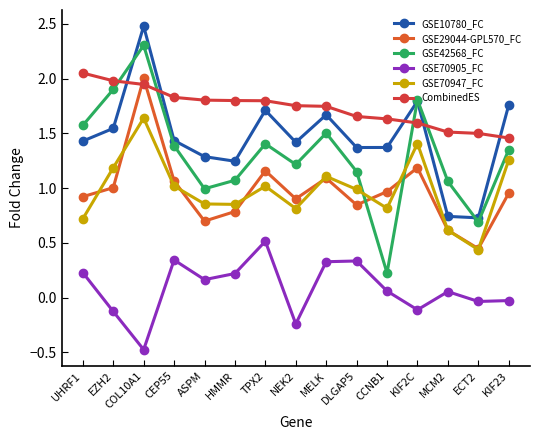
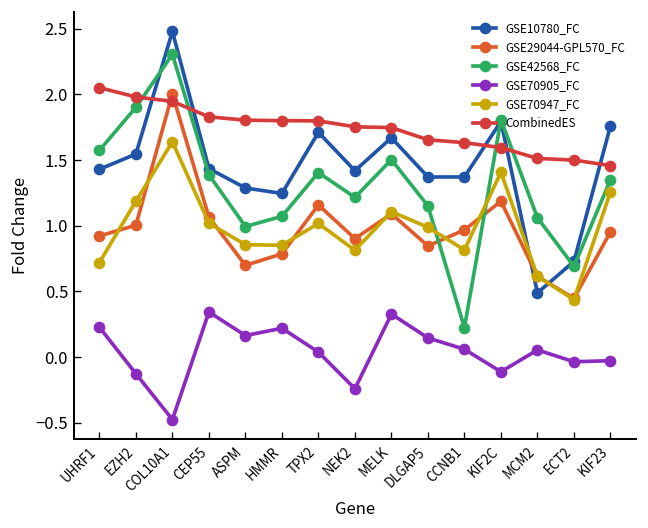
  {
    "GSE10780_FC": {
      "UHRF1": 1.43,
      "EZH2": 1.55,
      "COL10A1": 2.48,
      "CEP55": 1.44,
      "ASPM": 1.29,
      "HMMR": 1.25,
      "TPX2": 1.71,
      "NEK2": 1.42,
      "MELK": 1.67,
      "DLGAP5": 1.37,
      "CCNB1": 1.37,
-     "MCM2": 0.74,
+     "MCM2": 0.49,
      "ECT2": 0.73,
      "KIF23": 1.76
    },
    "GSE42568_FC": {
      "UHRF1": 1.57,
      "EZH2": 1.90,
      "COL10A1": 2.30,
      "CEP55": 1.39,
      "ASPM": 0.99,
      "HMMR": 1.07,
      "TPX2": 1.41,
      "NEK2": 1.22,
      "MELK": 1.50,
      "DLGAP5": 1.15,
      "CCNB1": 0.23,
      "MCM2": 1.06,
      "ECT2": 0.69,
      "KIF23": 1.35
    },
    "GSE70905_FC": {
      "UHRF1": 0.23,
      "EZH2": -0.13,
      "COL10A1": -0.47,
      "CEP55": 0.34,
      "ASPM": 0.16,
      "HMMR": 0.22,
-     "TPX2": 0.52,
+     "TPX2": 0.04,
      "NEK2": -0.24,
      "MELK": 0.33,
-     "DLGAP5": 0.34,
+     "DLGAP5": 0.15,
      "CCNB1": 0.06,
      "KIF2C": -0.11,
      "MCM2": 0.06,
      "ECT2": -0.03,
      "KIF23": -0.03
    },
    "GSE70947_FC": {
      "UHRF1": 0.72,
      "EZH2": 1.19,
      "COL10A1": 1.64,
      "CEP55": 1.02,
      "ASPM": 0.86,
      "HMMR": 0.85,
      "TPX2": 1.02,
      "NEK2": 0.81,
      "DLGAP5": 0.99,
      "CCNB1": 0.82,
      "KIF2C": 1.41,
      "KIF23": 1.26
    }
  }
